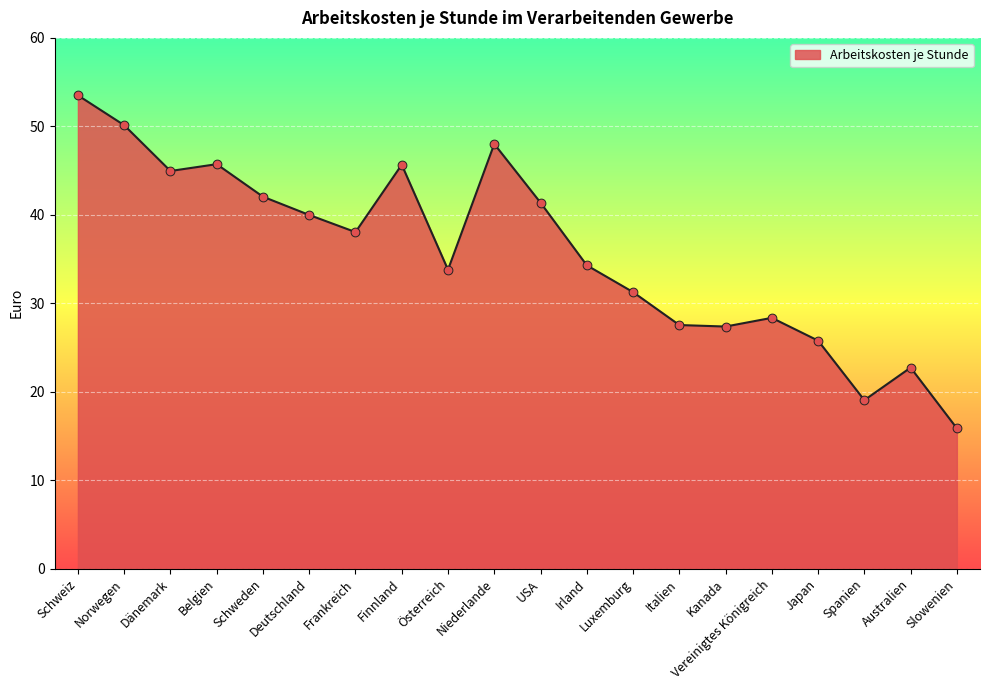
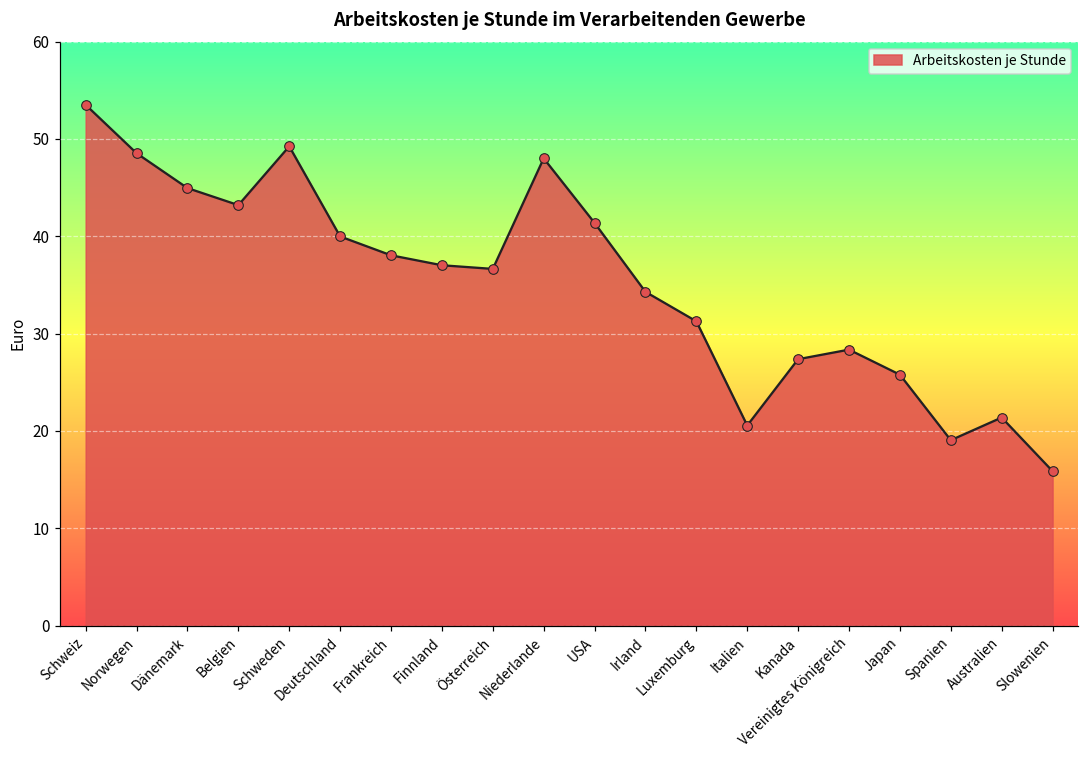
  {
    "Schweiz": 54,
-   "Norwegen": 50,
+   "Norwegen": 49,
    "Dänemark": 45,
-   "Belgien": 46,
-   "Schweden": 42,
+   "Belgien": 43,
+   "Schweden": 49,
    "Deutschland": 40,
    "Frankreich": 38,
-   "Finnland": 46,
-   "Österreich": 34,
+   "Finnland": 37,
+   "Österreich": 37,
    "Niederlande": 48,
    "USA": 41,
    "Irland": 34,
    "Luxemburg": 31,
-   "Italien": 28,
+   "Italien": 21,
    "Kanada": 27,
    "Vereinigtes Königreich": 28,
    "Japan": 26,
    "Spanien": 19,
-   "Australien": 23,
+   "Australien": 21,
    "Slowenien": 16
  }
